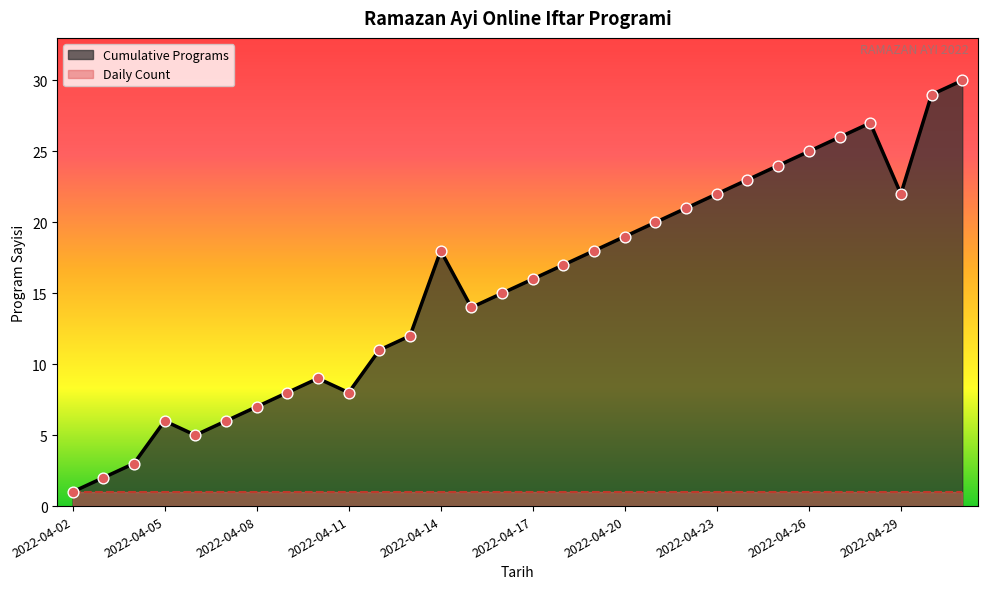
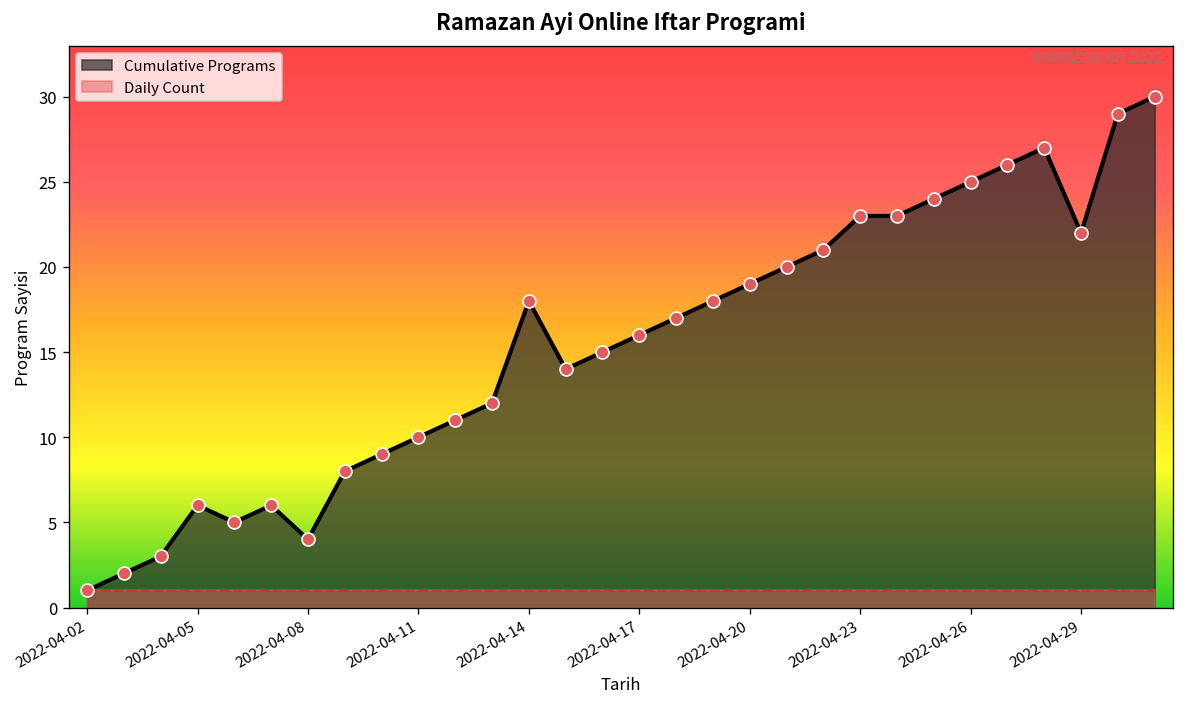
  {
    "Cumulative Programs": {
      "2022-04-05": 6,
-     "2022-04-08": 7,
-     "2022-04-11": 8,
+     "2022-04-08": 4,
+     "2022-04-11": 10,
      "2022-04-14": 18,
      "2022-04-17": 16,
      "2022-04-20": 19,
-     "2022-04-23": 22,
+     "2022-04-23": 23,
      "2022-04-26": 25,
      "2022-04-29": 22
    },
    "Daily Count": {
      "2022-04-05": 1,
      "2022-04-08": 1,
      "2022-04-11": 1,
      "2022-04-14": 1,
      "2022-04-17": 1,
      "2022-04-20": 1,
      "2022-04-23": 1,
      "2022-04-26": 1,
      "2022-04-29": 1
    }
  }
